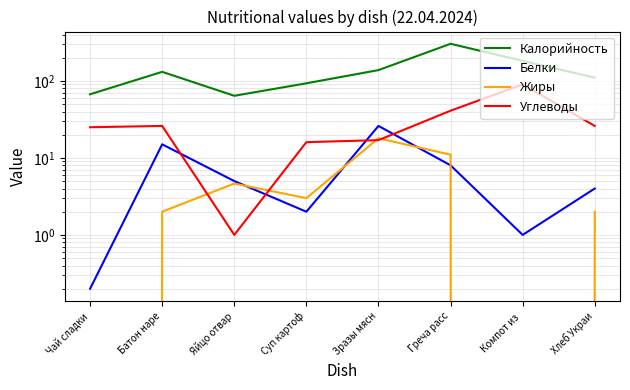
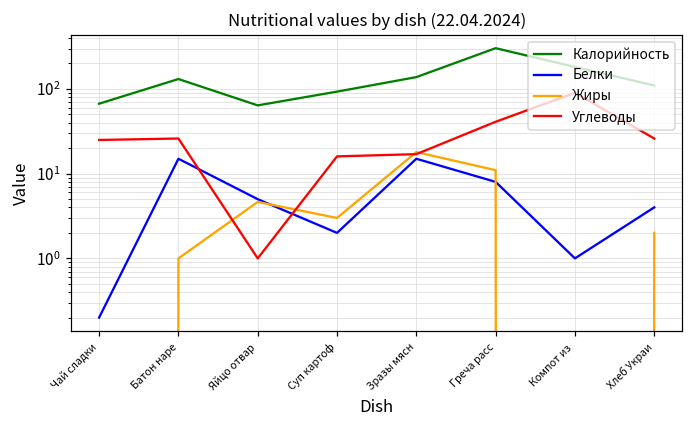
  {
    "Калорийность": {
      "Чай сладки": 70,
      "Батон наре": 130,
      "Яйцо отвар": 60,
      "Суп картоф": 90,
      "Зразы мясн": 140,
      "Греча расс": 300
    },
    "Белки": {
      "Чай сладки": 0.20,
      "Батон наре": 15,
      "Суп картоф": 2,
-     "Зразы мясн": 26,
+     "Зразы мясн": 15,
      "Греча расс": 8,
      "Компот из": 1,
      "Хлеб Украи": 4
    },
    "Жиры": {
-     "Батон наре": 2,
+     "Батон наре": 1,
      "Суп картоф": 3,
      "Греча расс": 11,
      "Хлеб Украи": 2
    },
    "Углеводы": {
      "Чай сладки": 25,
      "Батон наре": 26,
      "Яйцо отвар": 1,
      "Суп картоф": 16,
      "Греча расс": 40,
      "Хлеб Украи": 26
    }
  }
